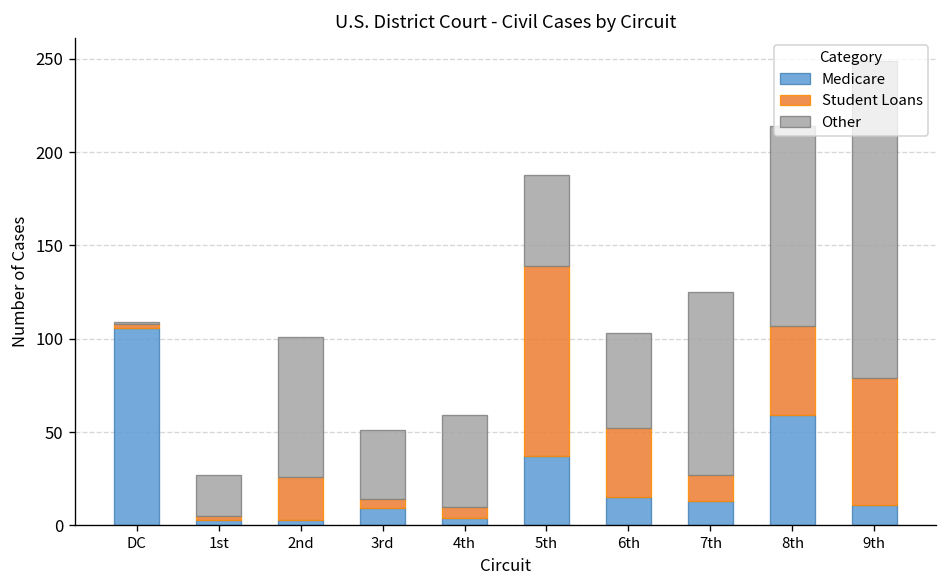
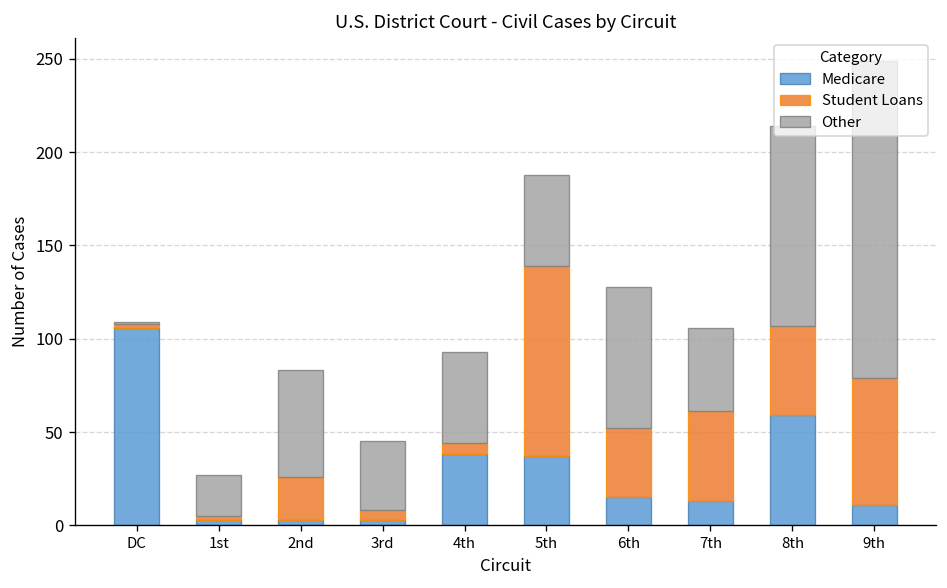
  {
    "Medicare": {
      "DC": 106,
      "1st": 3,
      "2nd": 3,
-     "3rd": 9,
-     "4th": 4,
+     "3rd": 3,
+     "4th": 38,
      "5th": 37,
      "6th": 15,
      "7th": 13,
      "8th": 59,
      "9th": 11
    },
    "Student Loans": {
      "DC": 2,
      "1st": 2,
      "2nd": 23,
      "3rd": 5,
      "4th": 6,
      "5th": 102,
      "6th": 37,
-     "7th": 14,
+     "7th": 48,
      "8th": 48,
      "9th": 68
    },
    "Other": {
      "1st": 22,
-     "2nd": 75,
+     "2nd": 57,
      "3rd": 37,
      "4th": 49,
      "5th": 49,
-     "6th": 51,
-     "7th": 98
+     "6th": 76,
+     "7th": 45
    }
  }
